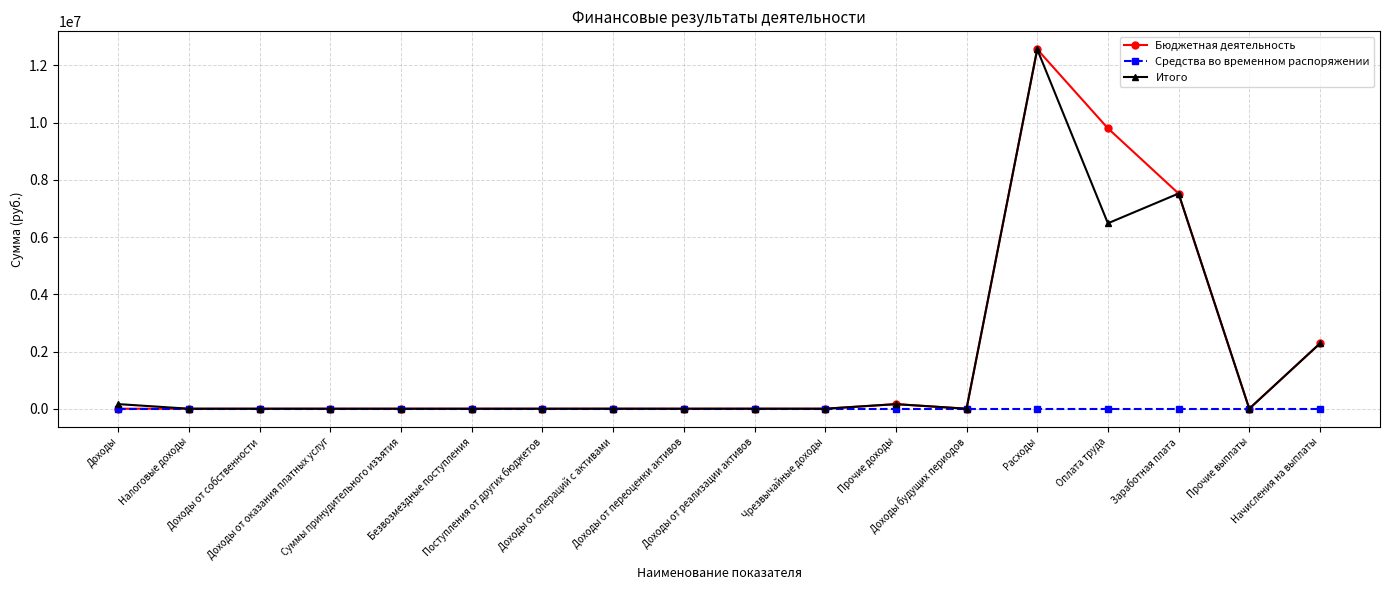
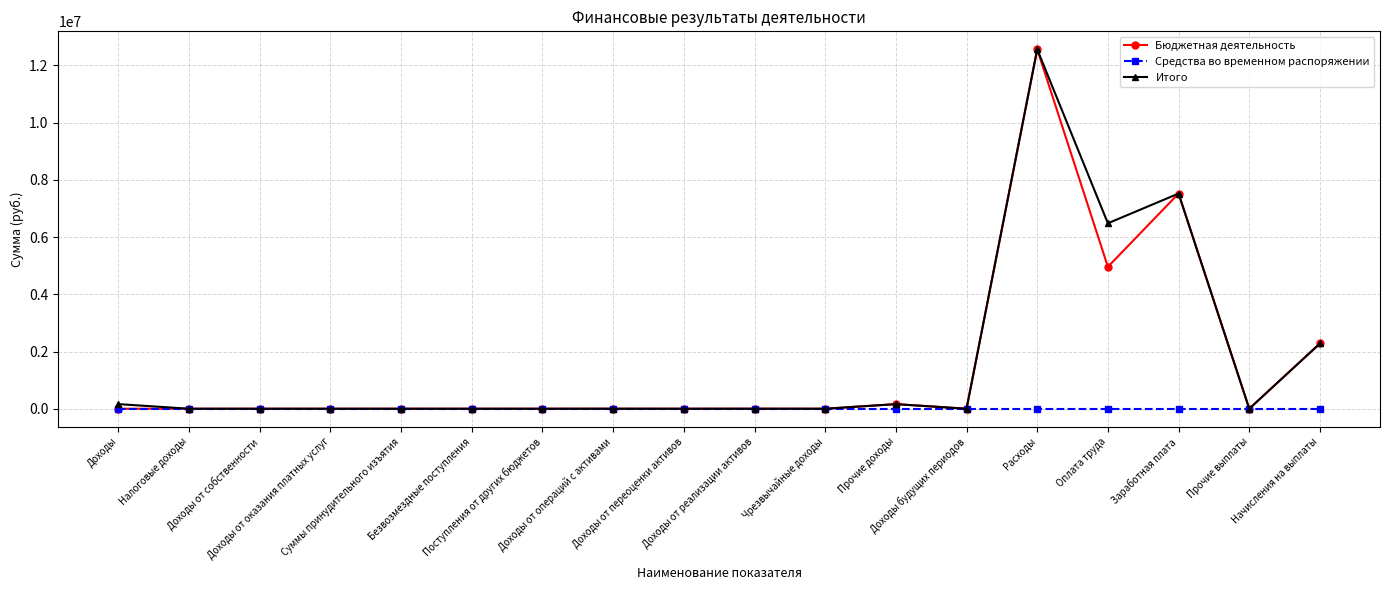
  {
    "Бюджетная деятельность": {
-     "Оплата труда": 9800000
+     "Оплата труда": 5000000
    },
    "Средства во временном распоряжении": {
      "Прочие доходы": 0,
      "Расходы": 0,
      "Оплата труда": 0,
      "Заработная плата": 0,
      "Начисления на выплаты": 0
    },
    "Итого": {
      "Доходы": 200000,
      "Оплата труда": 6500000
    }
  }
